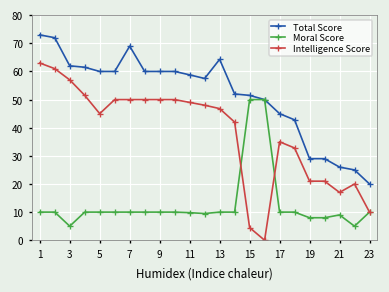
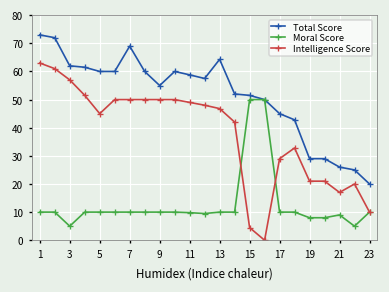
  {
    "Total Score": {
      "1": 73,
      "3": 62,
      "5": 60,
      "7": 69,
-     "9": 60,
+     "9": 55,
      "11": 59,
      "13": 64,
      "15": 52,
      "17": 45,
      "19": 29,
      "21": 26,
      "23": 20
    },
    "Moral Score": {
      "1": 10,
      "3": 5,
      "5": 10,
      "7": 10,
      "9": 10,
      "11": 10,
      "13": 10,
      "15": 50,
      "17": 10,
      "19": 8,
      "21": 9
    },
    "Intelligence Score": {
      "1": 63,
      "3": 57,
      "5": 45,
      "7": 50,
      "9": 50,
      "11": 49,
      "13": 47,
      "15": 5,
-     "17": 35,
+     "17": 29,
      "19": 21,
      "21": 17
    }
  }
